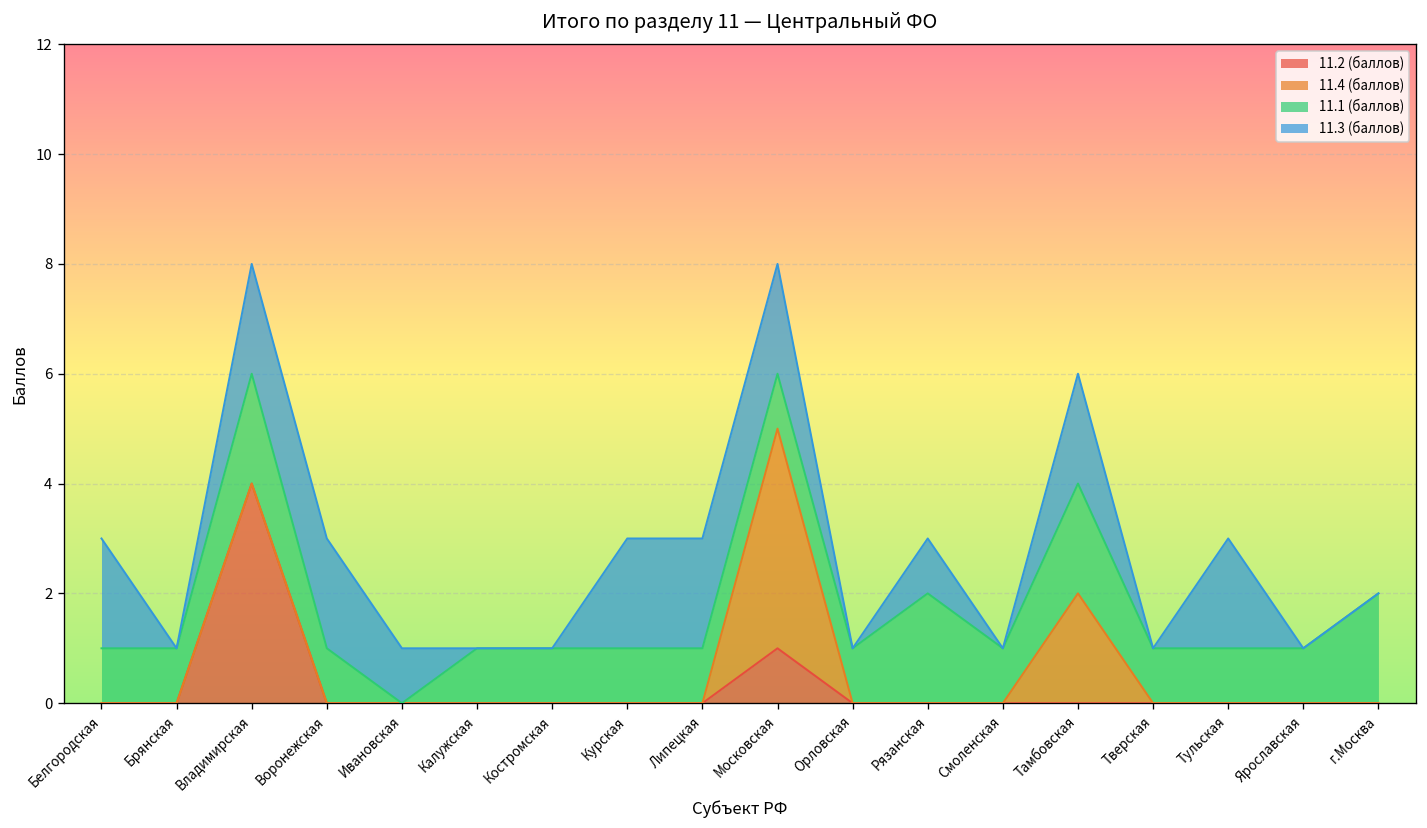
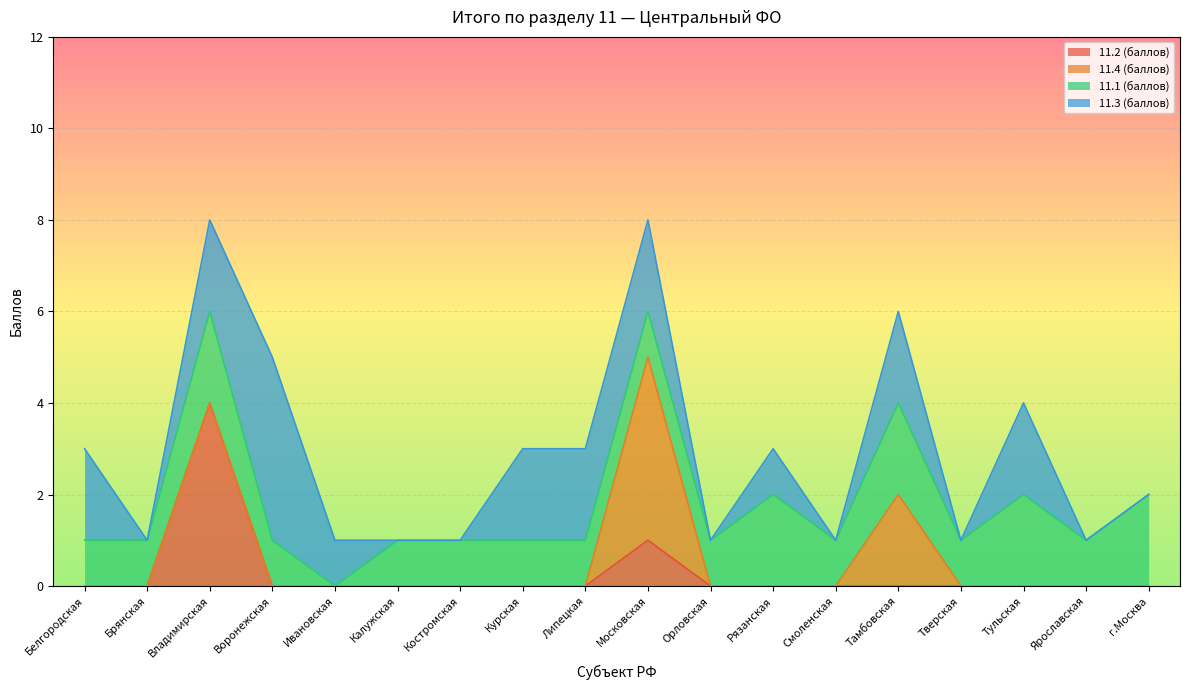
  {
    "11.1 (баллов)": {
      "Белгородская": 1,
      "Владимирская": 2,
      "Воронежская": 1,
      "Курская": 1,
      "Липецкая": 1,
      "Московская": 1,
      "Рязанская": 2,
      "Тамбовская": 2,
-     "Тульская": 1
+     "Тульская": 2
    },
    "11.3 (баллов)": {
      "Белгородская": 2,
      "Владимирская": 2,
-     "Воронежская": 2,
+     "Воронежская": 4,
      "Ивановская": 1,
      "Курская": 2,
      "Липецкая": 2,
      "Московская": 2,
      "Рязанская": 1,
      "Тамбовская": 2,
      "Тульская": 2
    }
  }
